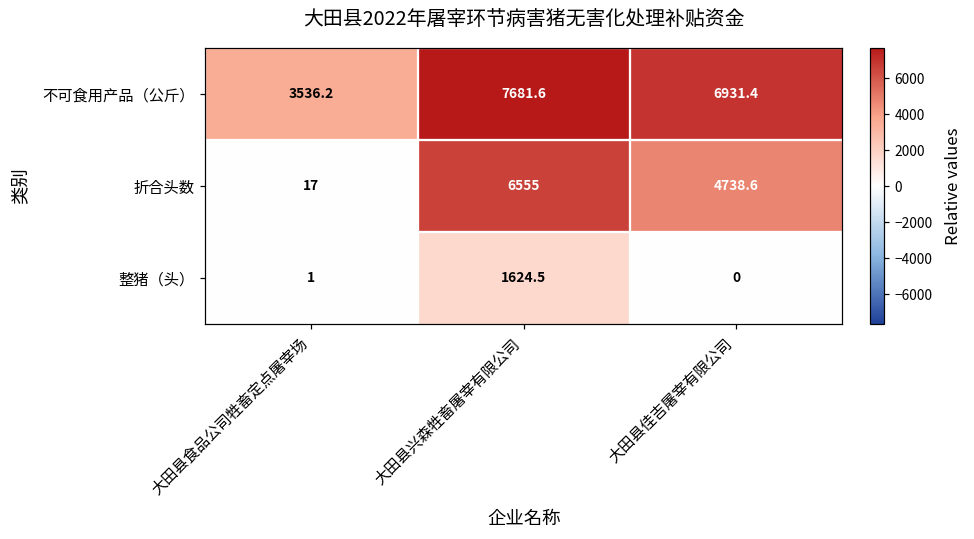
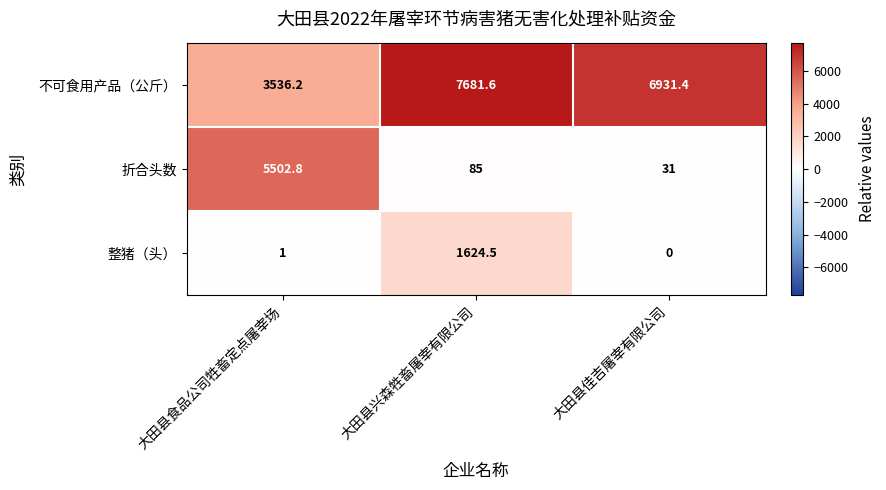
  {
    "不可食用产品（公斤）": {
      "大田县食品公司牲畜定点屠宰场": 3536.2,
      "大田县兴森牲畜屠宰有限公司": 7681.6,
      "大田县佳吉屠宰有限公司": 6931.4
    },
    "折合头数": {
-     "大田县食品公司牲畜定点屠宰场": 17,
-     "大田县兴森牲畜屠宰有限公司": 6555,
-     "大田县佳吉屠宰有限公司": 4738.6
+     "大田县食品公司牲畜定点屠宰场": 5502.8,
+     "大田县兴森牲畜屠宰有限公司": 85,
+     "大田县佳吉屠宰有限公司": 31
    },
    "整猪（头）": {
      "大田县食品公司牲畜定点屠宰场": 1,
      "大田县兴森牲畜屠宰有限公司": 1624.5,
      "大田县佳吉屠宰有限公司": 0
    }
  }
